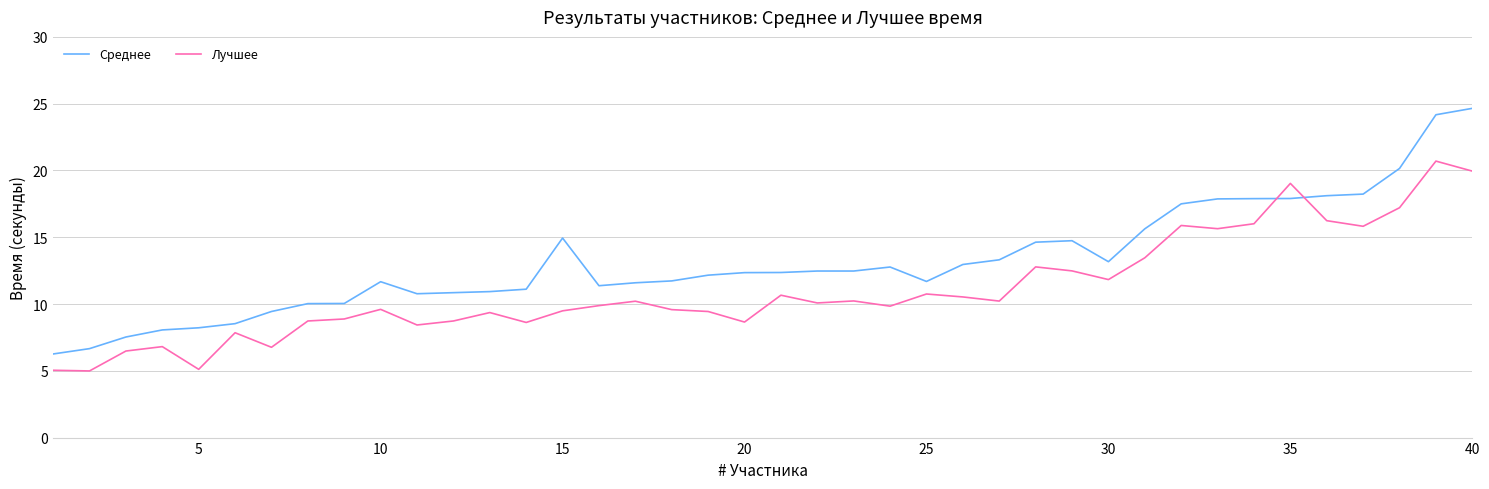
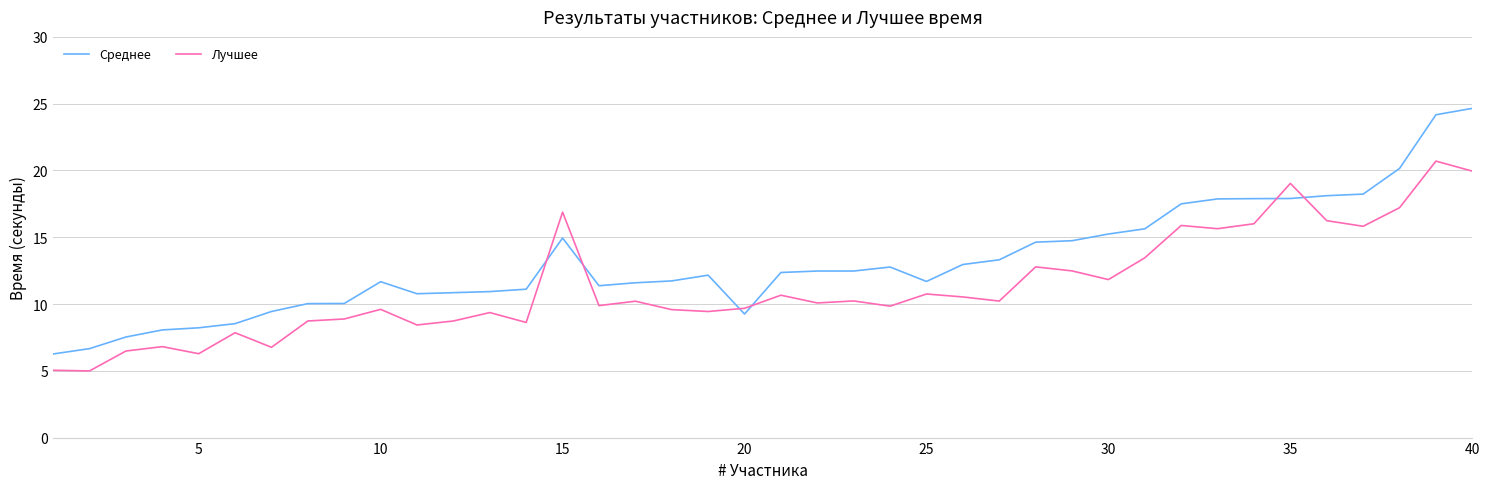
  {
    "Среднее": {
      "5": 8.2,
      "10": 11.7,
      "15": 14.9,
-     "20": 12.4,
+     "20": 9.3,
      "25": 11.7,
-     "30": 13.2,
+     "30": 15.2,
      "35": 17.9,
      "40": 24.7
    },
    "Лучшее": {
-     "5": 5.1,
+     "5": 6.3,
      "10": 9.6,
-     "15": 9.5,
-     "20": 8.7,
+     "15": 16.9,
+     "20": 9.7,
      "25": 10.8,
      "30": 11.8,
      "35": 19.0,
      "40": 20.0
    }
  }
